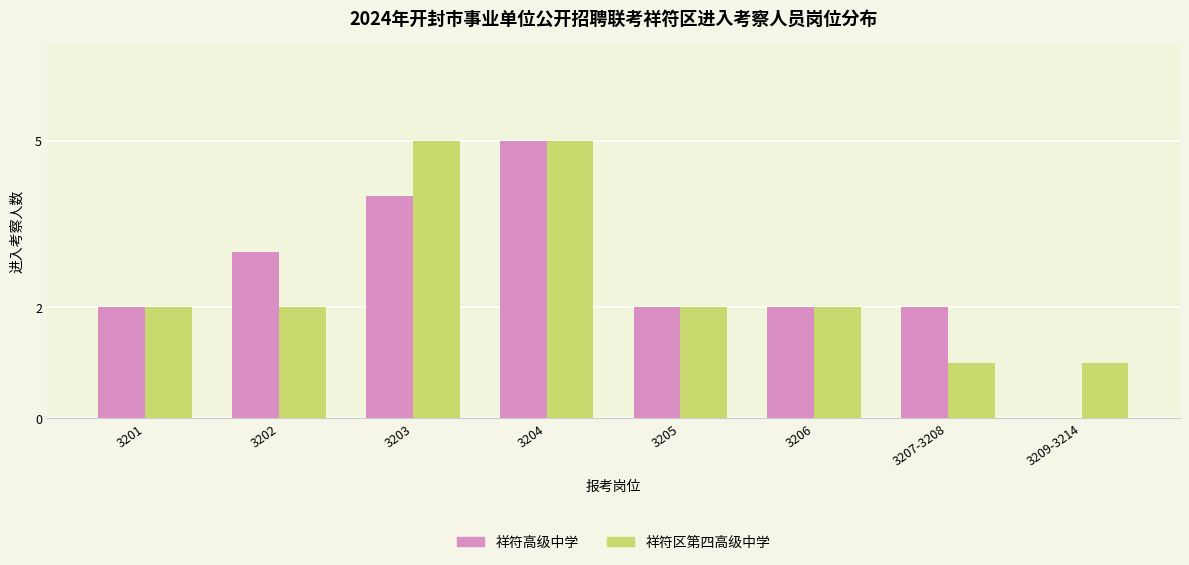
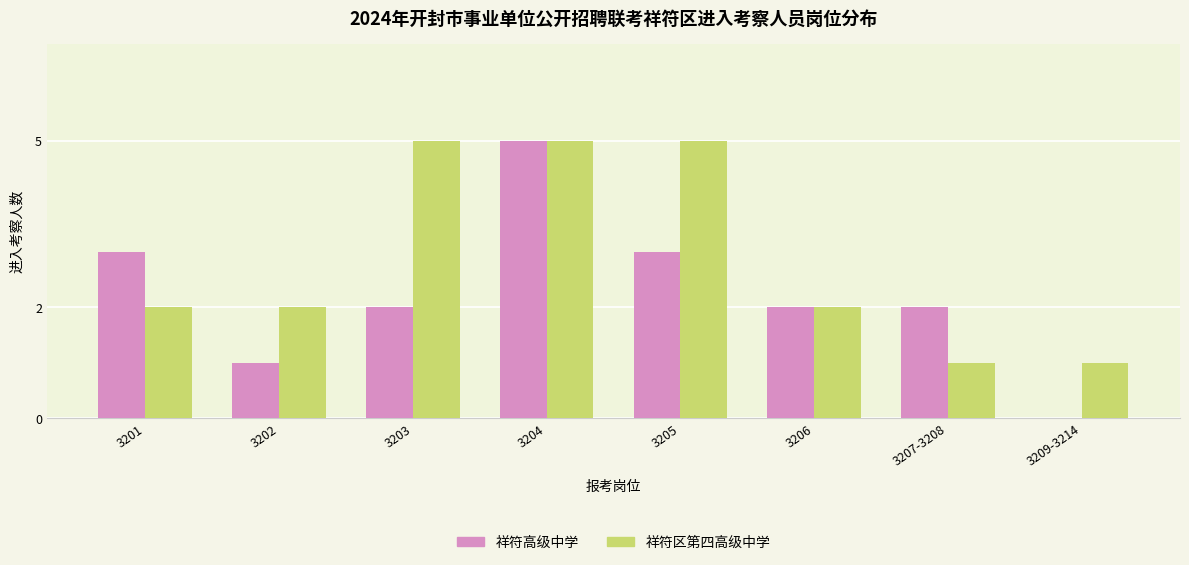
  {
    "祥符高级中学": {
-     "3201": 2,
-     "3202": 3,
-     "3203": 4,
+     "3201": 3,
+     "3202": 1,
+     "3203": 2,
      "3204": 5,
-     "3205": 2,
+     "3205": 3,
      "3206": 2,
      "3207-3208": 2,
      "3209-3214": 0
    },
    "祥符区第四高级中学": {
      "3201": 2,
      "3202": 2,
      "3203": 5,
      "3204": 5,
-     "3205": 2,
+     "3205": 5,
      "3206": 2,
      "3207-3208": 1,
      "3209-3214": 1
    }
  }
